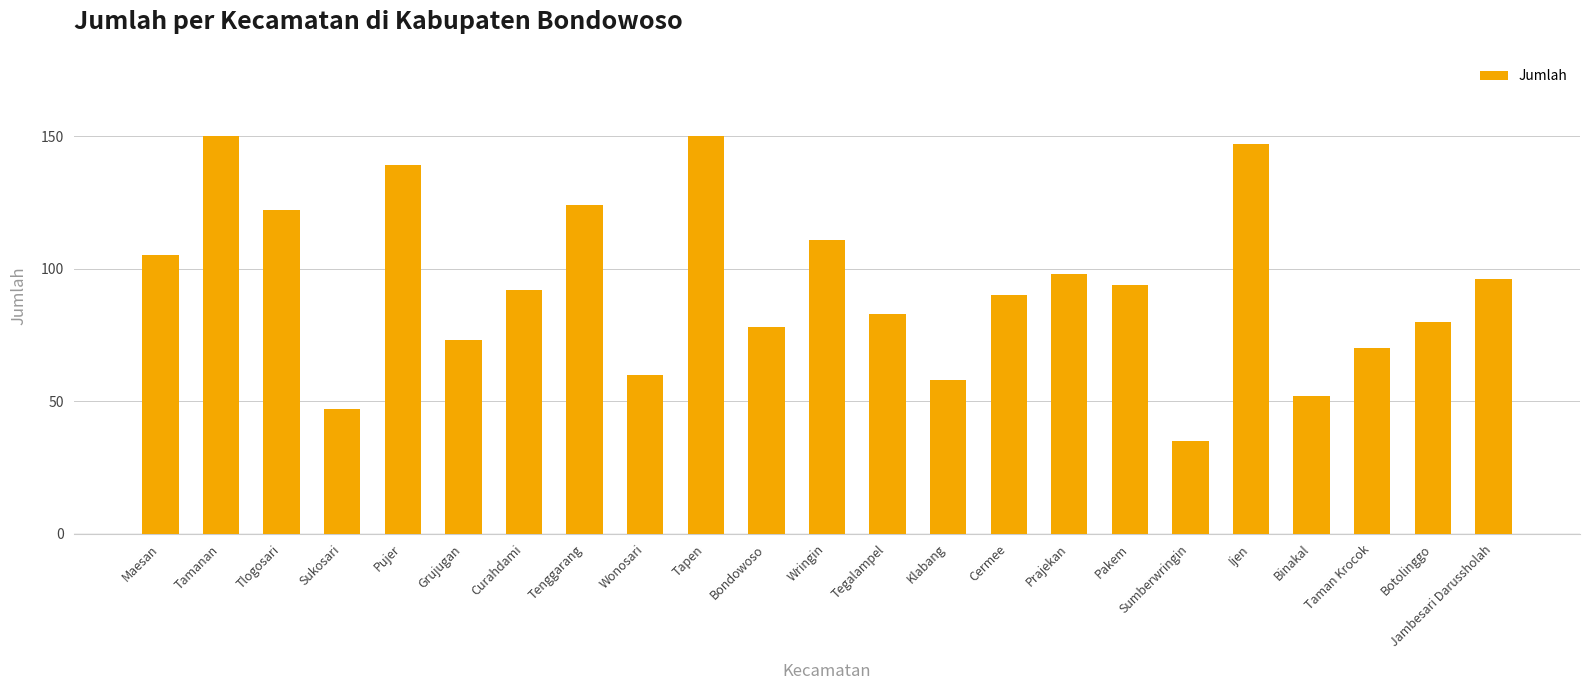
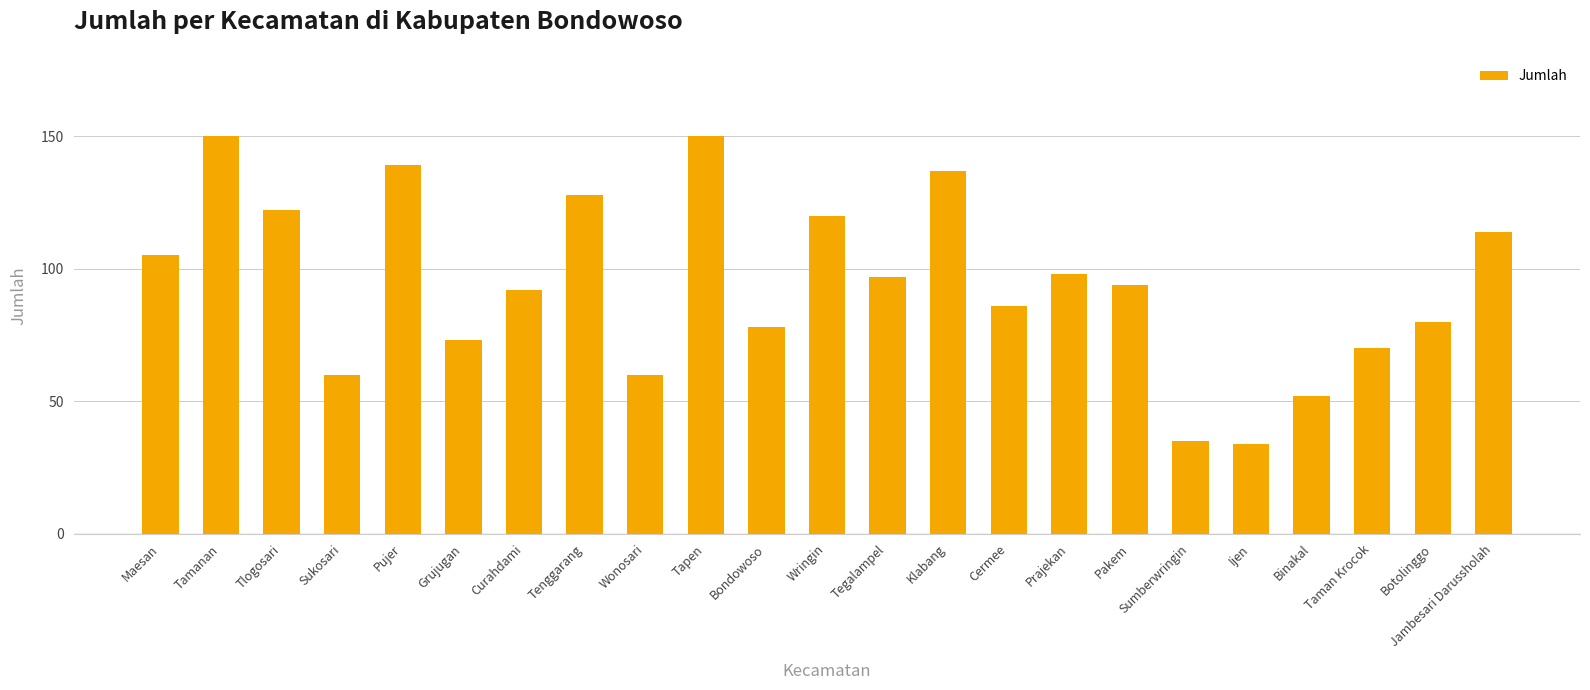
  {
    "Maesan": 105,
    "Tamanan": 150,
    "Tlogosari": 122,
-   "Sukosari": 47,
+   "Sukosari": 60,
    "Pujer": 139,
    "Grujugan": 73,
    "Curahdami": 92,
-   "Tenggarang": 124,
+   "Tenggarang": 128,
    "Wonosari": 60,
    "Tapen": 150,
    "Bondowoso": 78,
-   "Wringin": 111,
-   "Tegalampel": 83,
-   "Klabang": 58,
-   "Cermee": 90,
+   "Wringin": 120,
+   "Tegalampel": 97,
+   "Klabang": 137,
+   "Cermee": 86,
    "Prajekan": 98,
    "Pakem": 94,
    "Sumberwringin": 35,
-   "Ijen": 147,
+   "Ijen": 34,
    "Binakal": 52,
    "Taman Krocok": 70,
    "Botolinggo": 80,
-   "Jambesari Darussholah": 96
+   "Jambesari Darussholah": 114
  }
